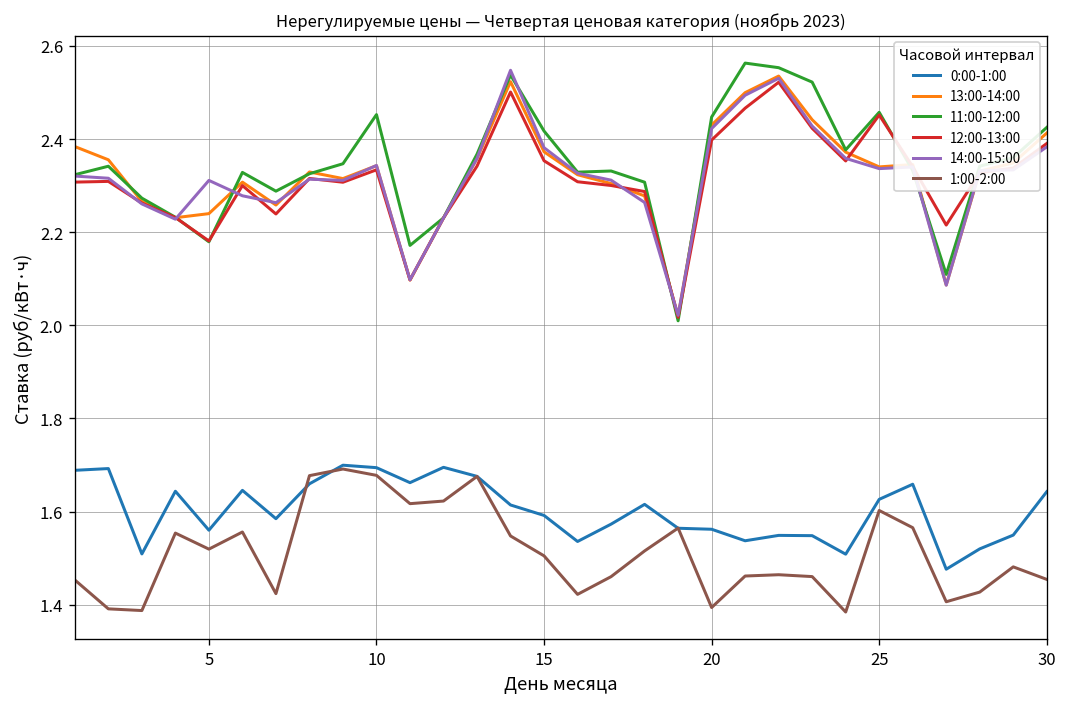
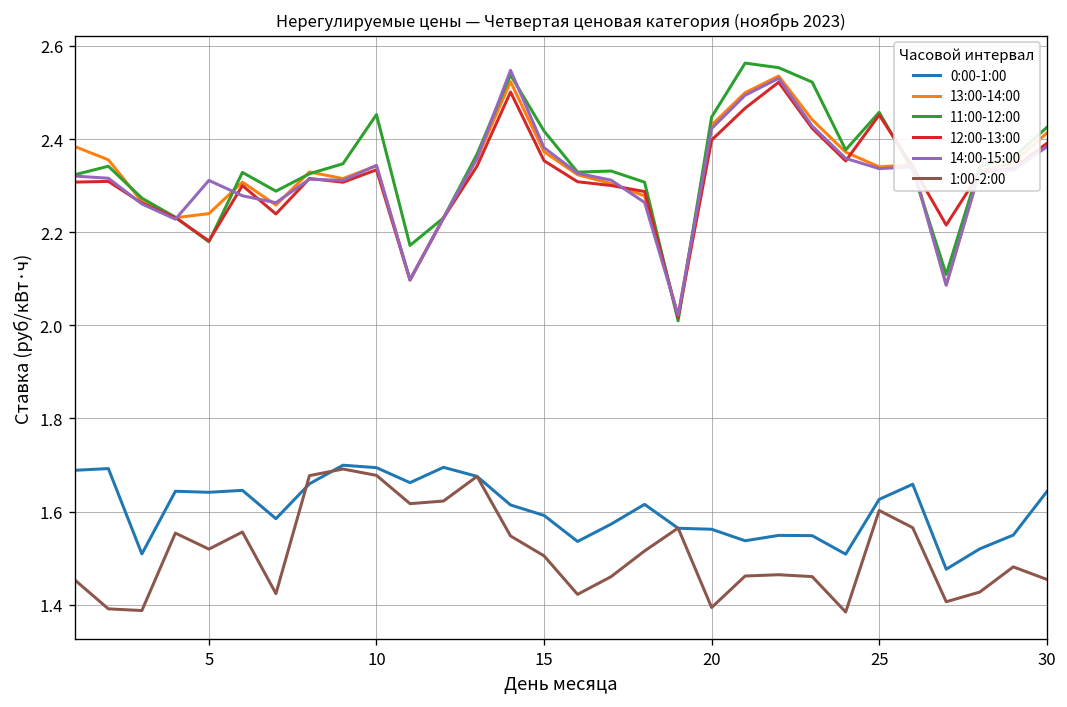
  {
    "0:00-1:00": {
-     "5": 1.56,
+     "5": 1.64,
      "10": 1.69,
      "15": 1.59,
      "20": 1.56,
      "25": 1.63,
      "30": 1.64
    },
    "13:00-14:00": {
      "5": 2.24,
      "15": 2.37,
      "20": 2.43,
      "30": 2.41
    },
    "11:00-12:00": {
      "10": 2.45,
      "15": 2.42,
      "20": 2.45,
      "30": 2.42
    },
    "12:00-13:00": {
      "10": 2.33,
      "15": 2.35,
      "20": 2.40,
      "30": 2.39
    },
    "14:00-15:00": {
      "5": 2.31,
      "15": 2.38,
      "20": 2.42,
      "30": 2.38
    },
    "1:00-2:00": {
      "5": 1.52,
      "10": 1.68,
      "15": 1.50,
      "20": 1.39,
      "25": 1.60,
      "30": 1.45
    }
  }
